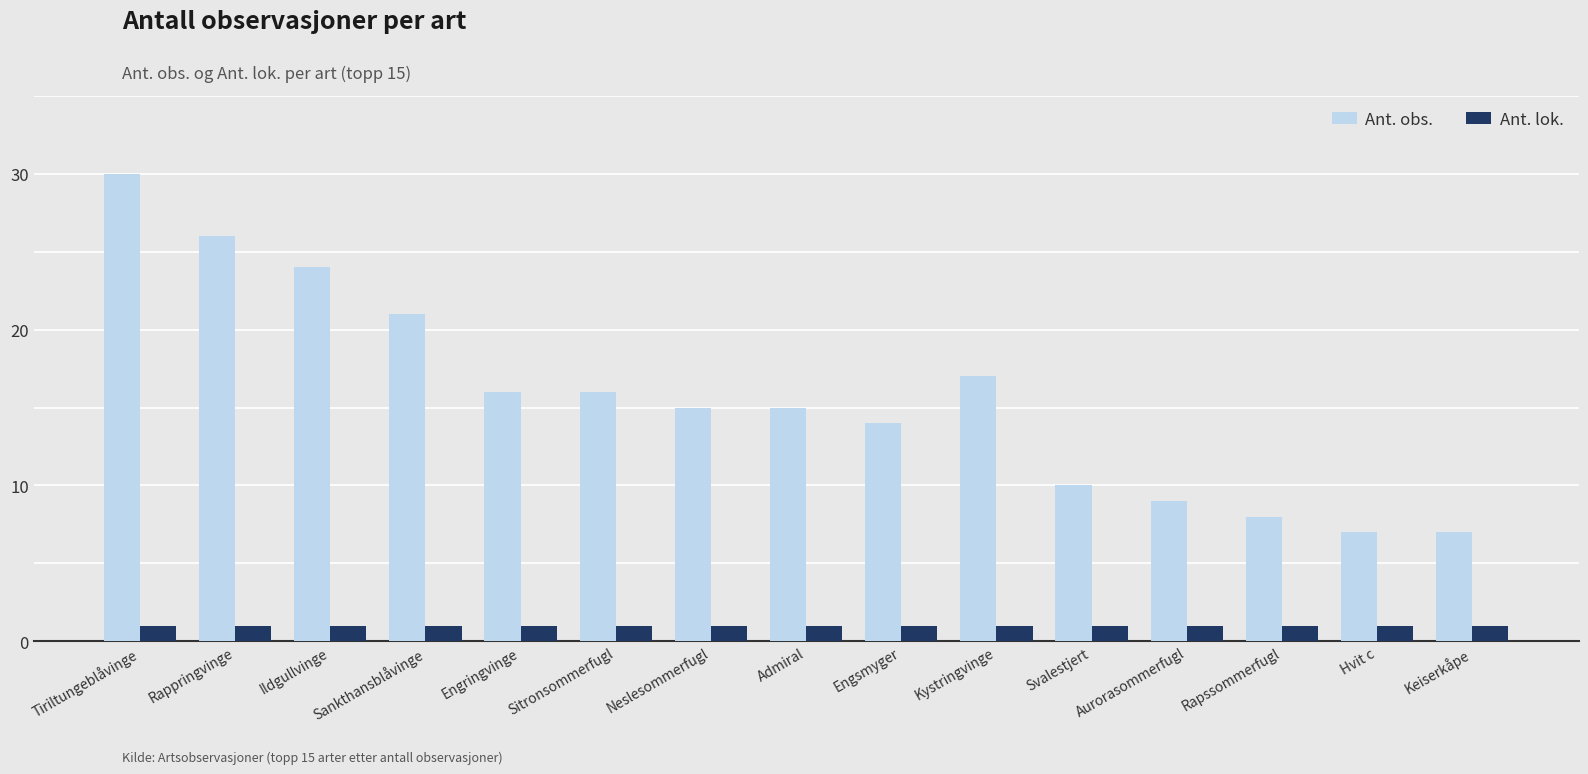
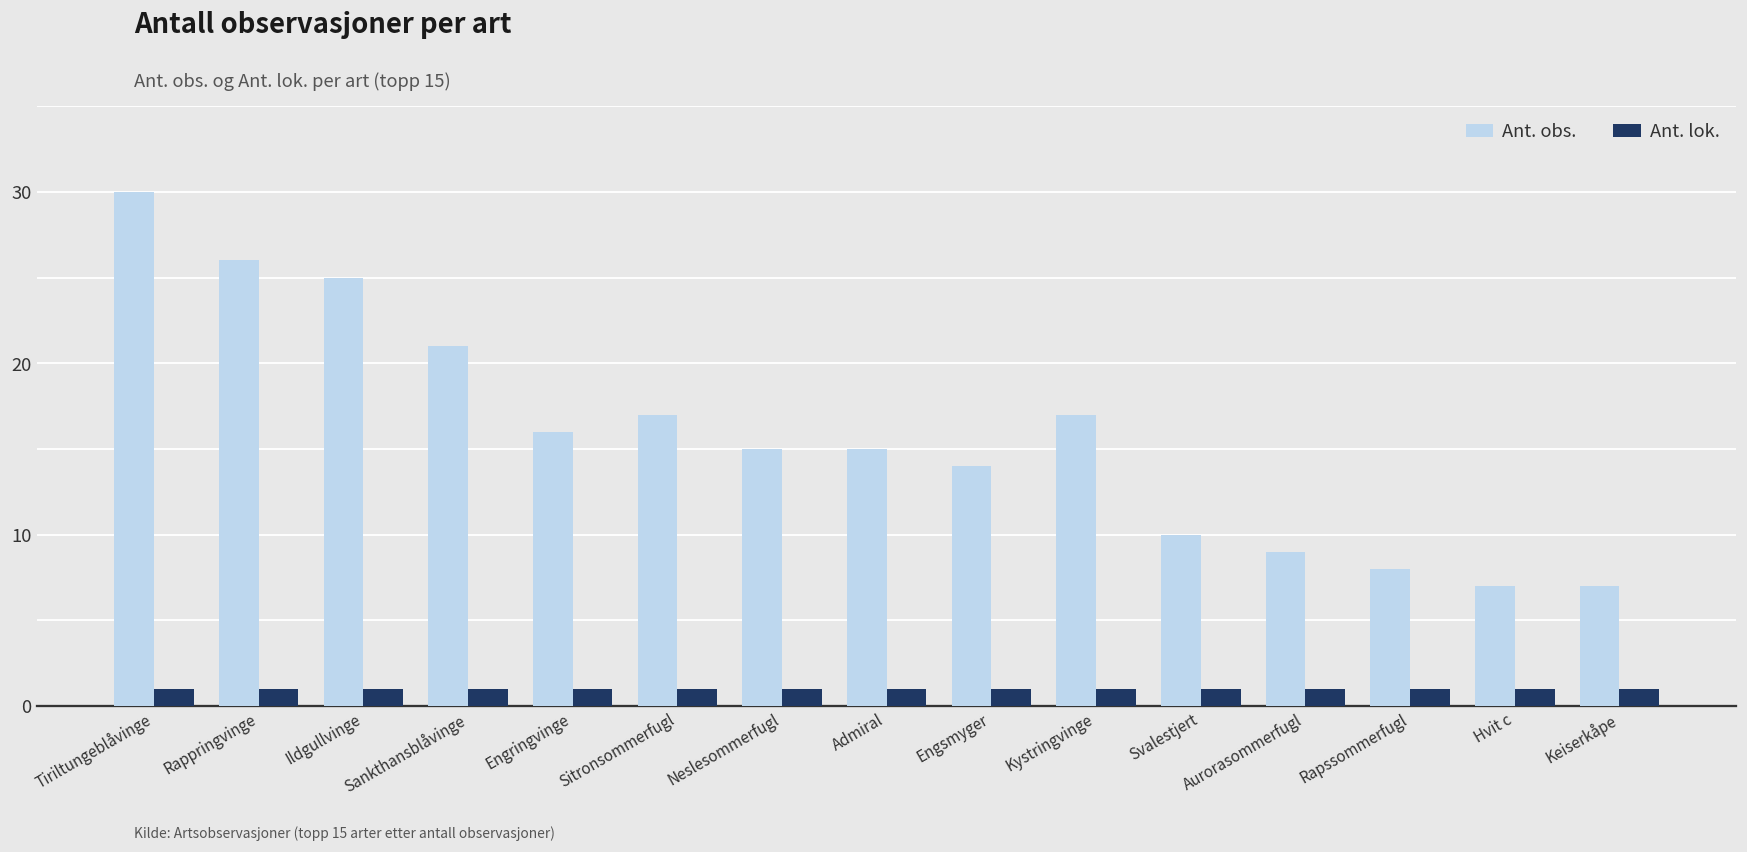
  {
    "Ant. obs.": {
      "Tiriltungeblåvinge": 30,
      "Rappringvinge": 26,
-     "Ildgullvinge": 24,
+     "Ildgullvinge": 25,
      "Sankthansblåvinge": 21,
      "Engringvinge": 16,
-     "Sitronsommerfugl": 16,
+     "Sitronsommerfugl": 17,
      "Neslesommerfugl": 15,
      "Admiral": 15,
      "Engsmyger": 14,
      "Kystringvinge": 17,
      "Svalestjert": 10,
      "Aurorasommerfugl": 9,
      "Rapssommerfugl": 8,
      "Hvit c": 7,
      "Keiserkåpe": 7
    },
    "Ant. lok.": {
      "Tiriltungeblåvinge": 1,
      "Rappringvinge": 1,
      "Ildgullvinge": 1,
      "Sankthansblåvinge": 1,
      "Engringvinge": 1,
      "Sitronsommerfugl": 1,
      "Neslesommerfugl": 1,
      "Admiral": 1,
      "Engsmyger": 1,
      "Kystringvinge": 1,
      "Svalestjert": 1,
      "Aurorasommerfugl": 1,
      "Rapssommerfugl": 1,
      "Hvit c": 1,
      "Keiserkåpe": 1
    }
  }
